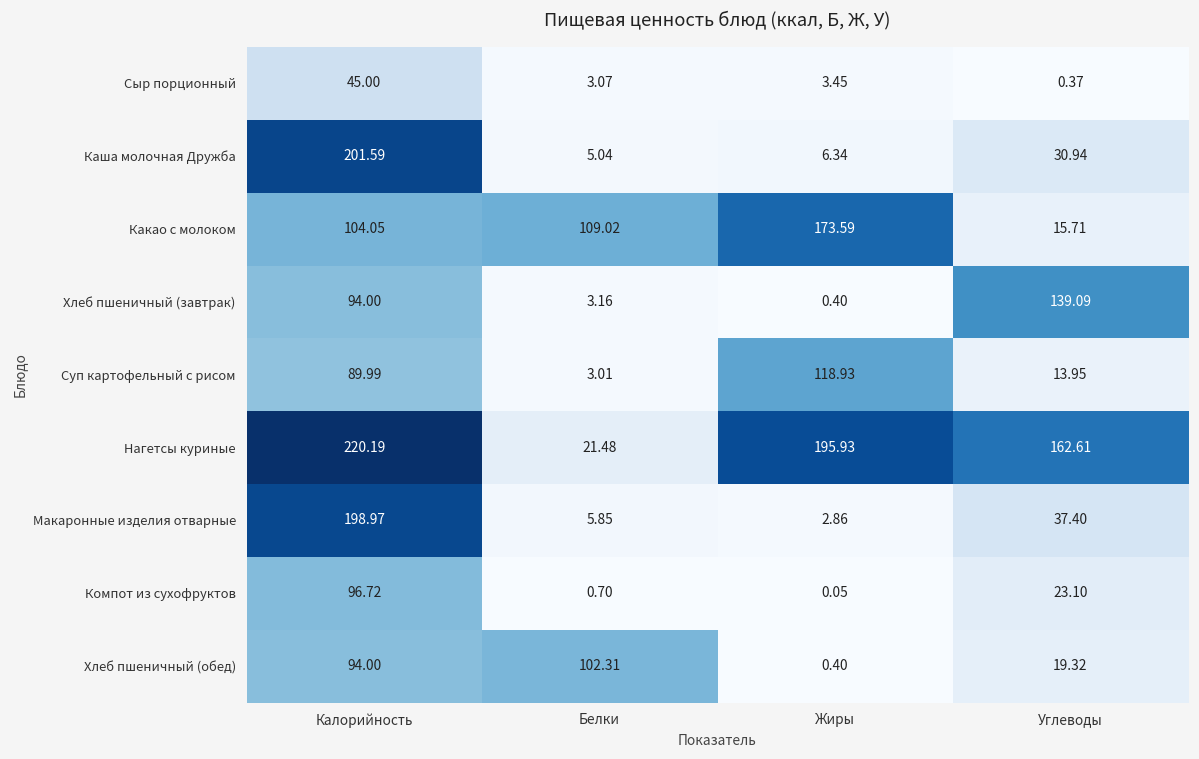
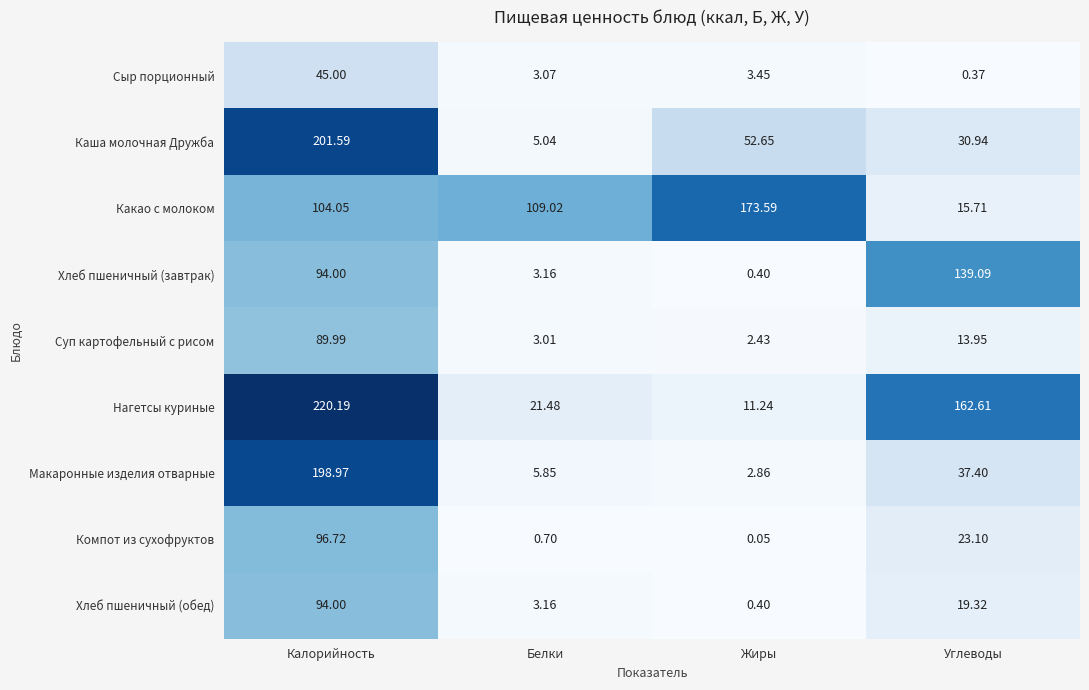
  {
    "Сыр порционный": {
      "Калорийность": 45.00,
      "Белки": 3.07,
      "Жиры": 3.45,
      "Углеводы": 0.37
    },
    "Каша молочная Дружба": {
      "Калорийность": 201.59,
      "Белки": 5.04,
-     "Жиры": 6.34,
+     "Жиры": 52.65,
      "Углеводы": 30.94
    },
    "Какао с молоком": {
      "Калорийность": 104.05,
      "Белки": 109.02,
      "Жиры": 173.59,
      "Углеводы": 15.71
    },
    "Хлеб пшеничный (завтрак)": {
      "Калорийность": 94.00,
      "Белки": 3.16,
      "Жиры": 0.40,
      "Углеводы": 139.09
    },
    "Суп картофельный с рисом": {
      "Калорийность": 89.99,
      "Белки": 3.01,
-     "Жиры": 118.93,
+     "Жиры": 2.43,
      "Углеводы": 13.95
    },
    "Нагетсы куриные": {
      "Калорийность": 220.19,
      "Белки": 21.48,
-     "Жиры": 195.93,
+     "Жиры": 11.24,
      "Углеводы": 162.61
    },
    "Макаронные изделия отварные": {
      "Калорийность": 198.97,
      "Белки": 5.85,
      "Жиры": 2.86,
      "Углеводы": 37.40
    },
    "Компот из сухофруктов": {
      "Калорийность": 96.72,
      "Белки": 0.70,
      "Жиры": 0.05,
      "Углеводы": 23.10
    },
    "Хлеб пшеничный (обед)": {
      "Калорийность": 94.00,
-     "Белки": 102.31,
+     "Белки": 3.16,
      "Жиры": 0.40,
      "Углеводы": 19.32
    }
  }
